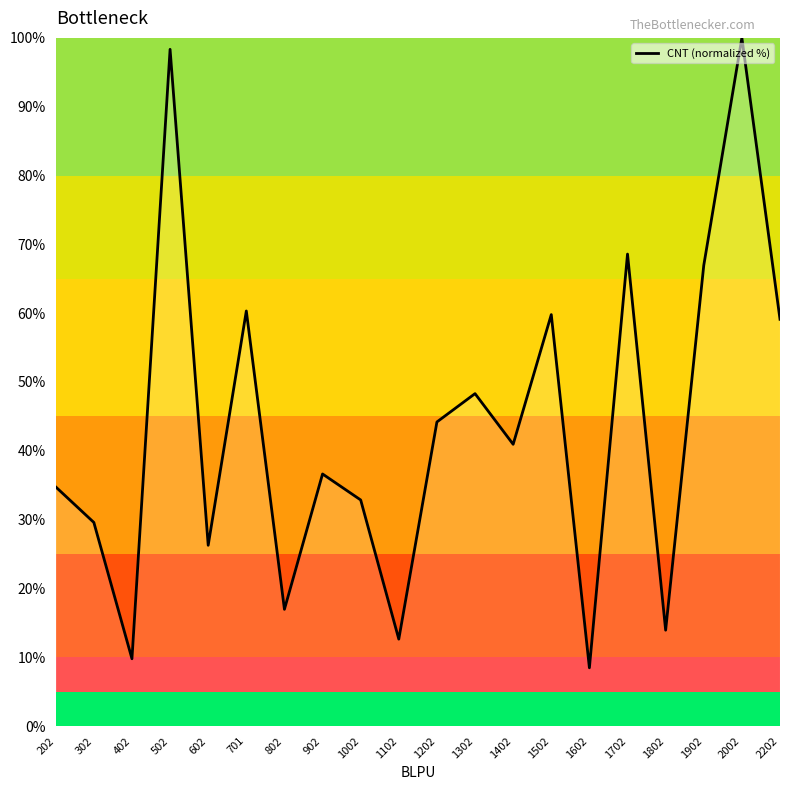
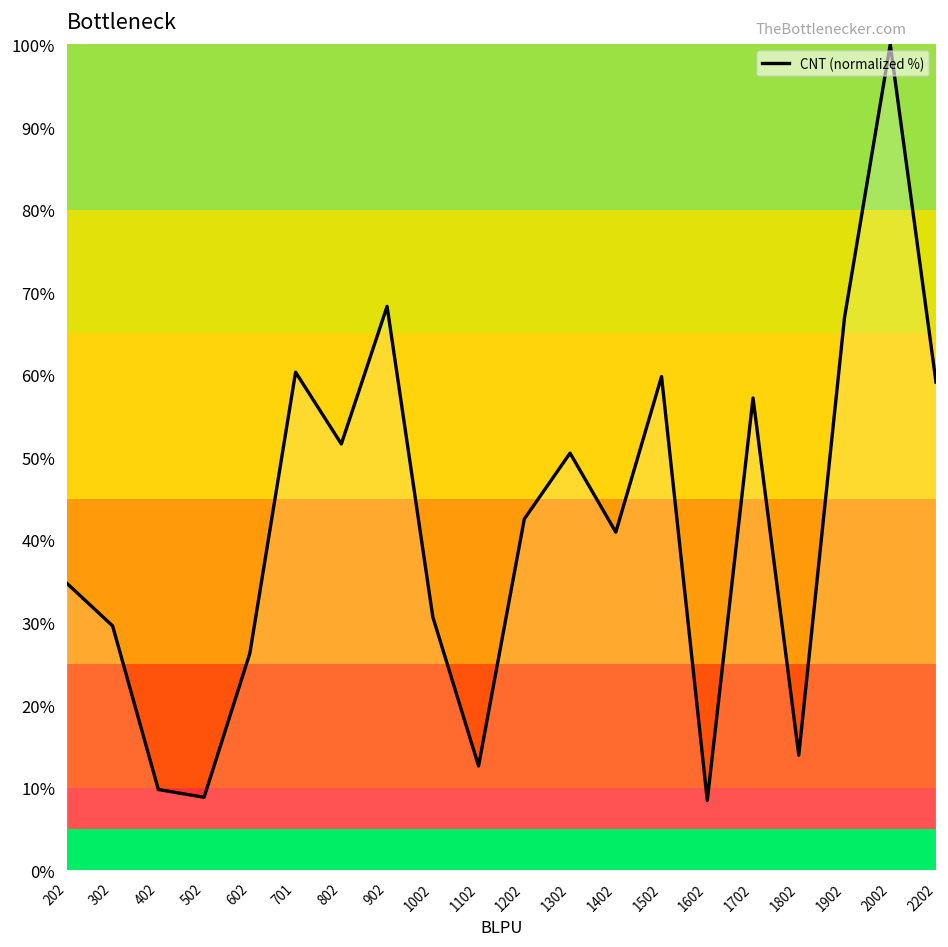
  {
    "202": "35%",
    "302": "30%",
    "402": "10%",
-   "502": "98%",
+   "502": "9%",
    "602": "26%",
    "701": "60%",
-   "802": "17%",
-   "902": "37%",
-   "1002": "33%",
+   "802": "52%",
+   "902": "68%",
+   "1002": "31%",
    "1102": "13%",
-   "1202": "44%",
-   "1302": "48%",
+   "1202": "43%",
+   "1302": "51%",
    "1402": "41%",
    "1502": "60%",
    "1602": "8%",
-   "1702": "69%",
+   "1702": "57%",
    "1802": "14%",
    "1902": "67%",
    "2002": "100%",
    "2202": "59%"
  }
